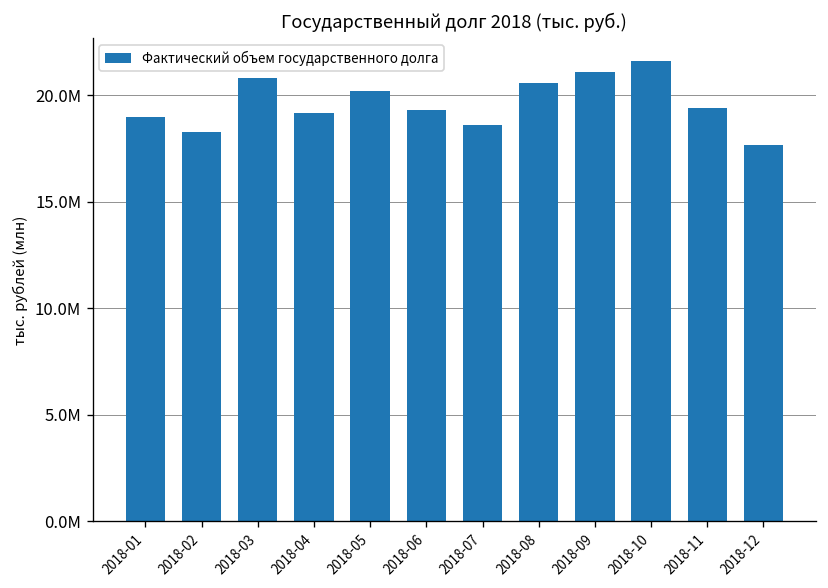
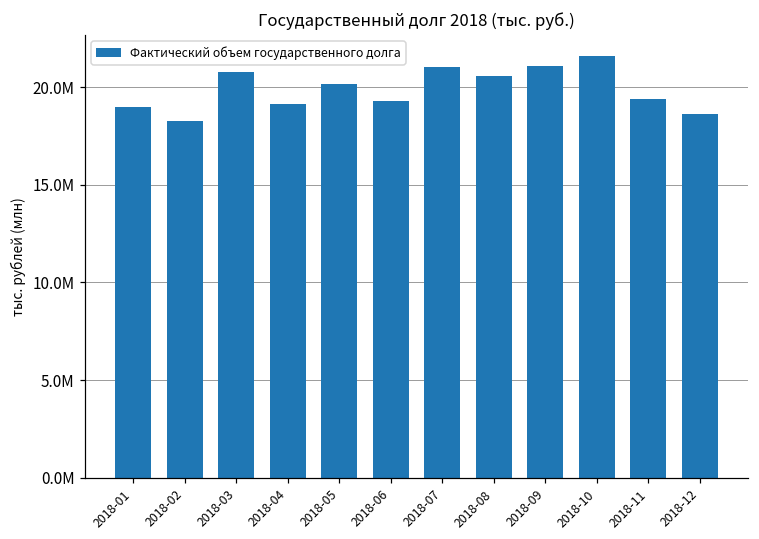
  {
    "2018-01": 19000000,
    "2018-02": 18300000,
    "2018-03": 20800000,
    "2018-04": 19100000,
    "2018-05": 20200000,
    "2018-06": 19300000,
-   "2018-07": 18600000,
+   "2018-07": 21000000,
    "2018-08": 20600000,
    "2018-09": 21100000,
    "2018-10": 21600000,
    "2018-11": 19400000,
-   "2018-12": 17600000
+   "2018-12": 18600000
  }
